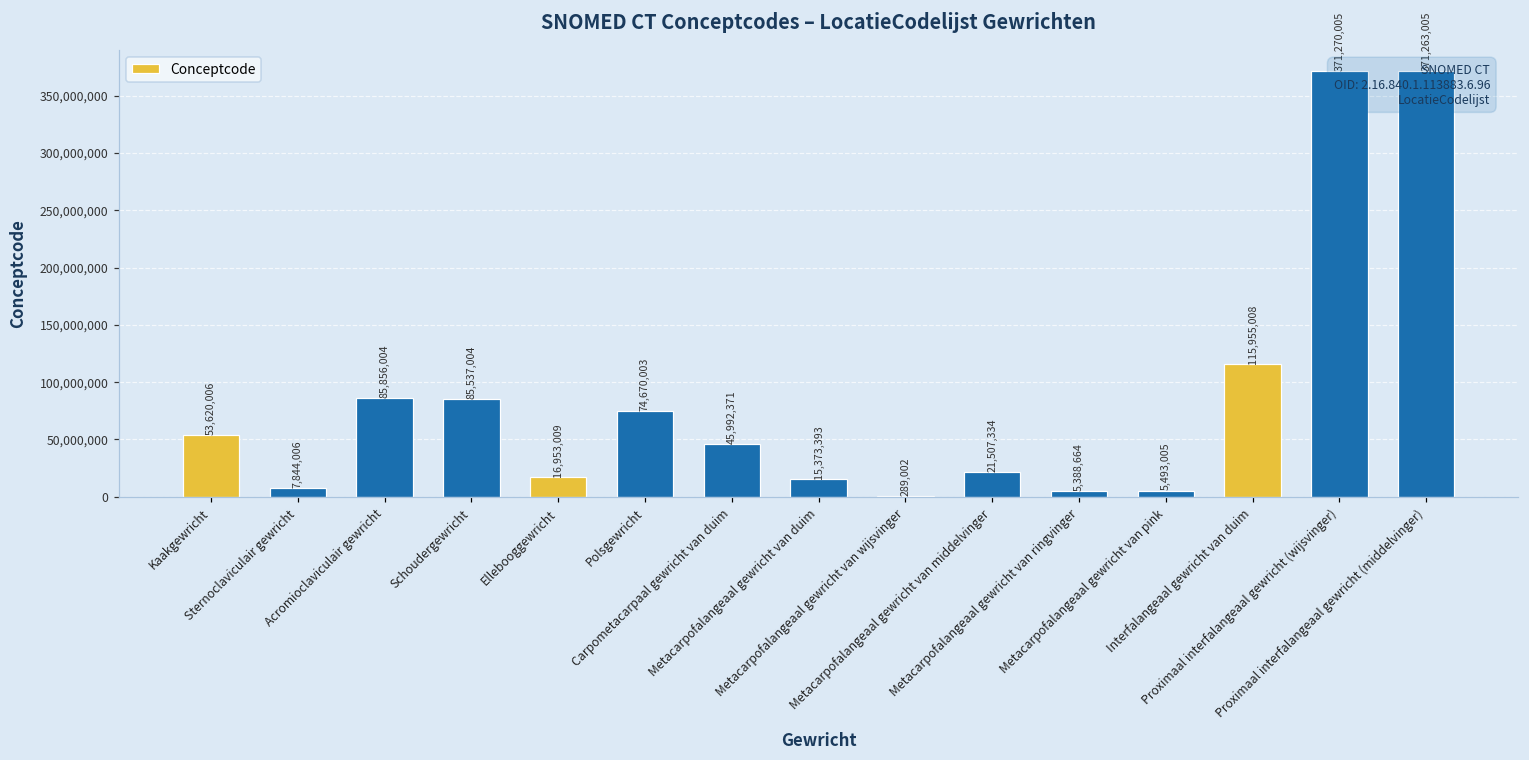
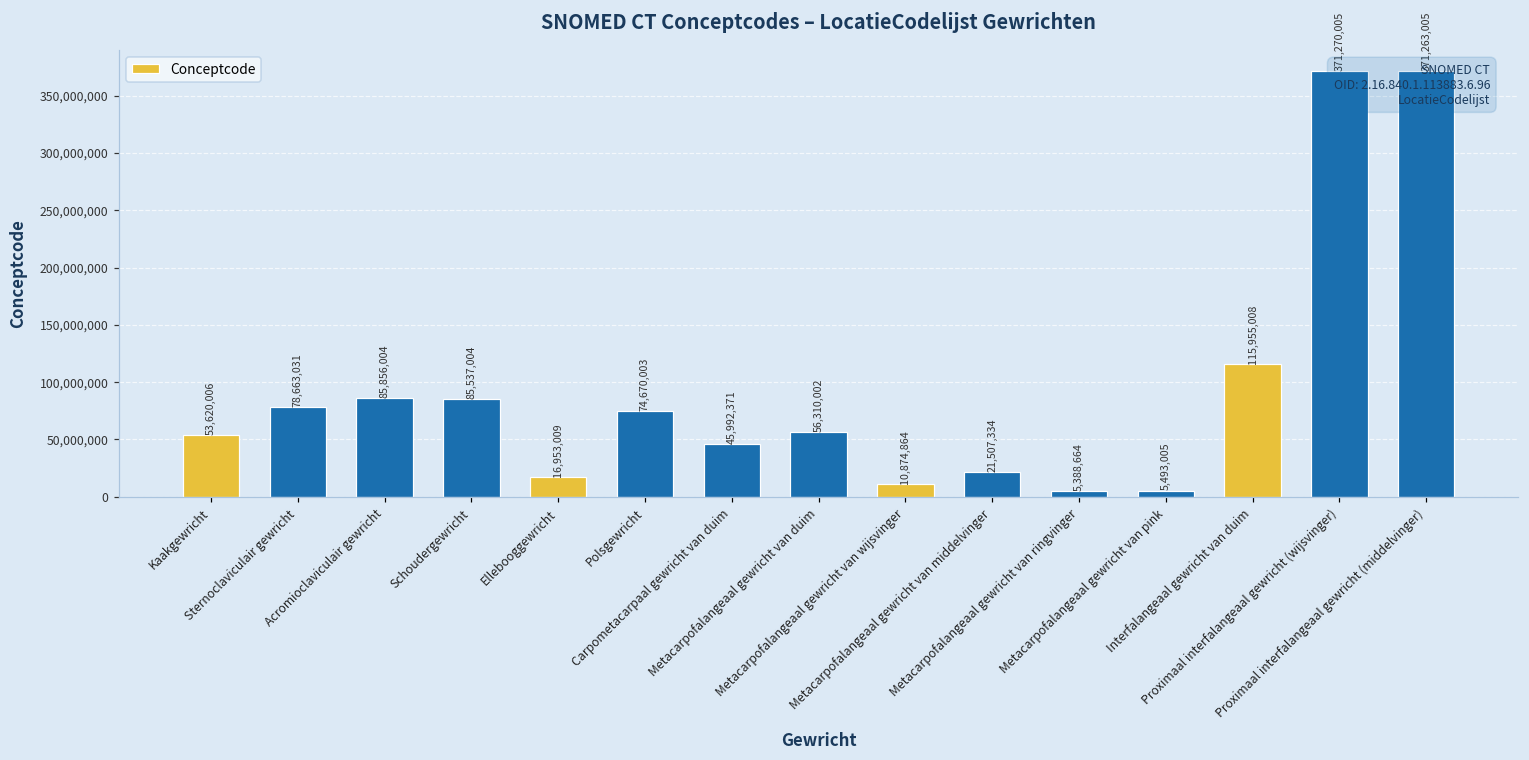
  {
    "Kaakgewricht": "53,620,006",
-   "Sternoclaviculair gewricht": "7,844,006",
+   "Sternoclaviculair gewricht": "78,663,031",
    "Acromioclaviculair gewricht": "85,856,004",
    "Schoudergewricht": "85,537,004",
    "Ellebooggewricht": "16,953,009",
    "Polsgewricht": "74,670,003",
    "Carpometacarpaal gewricht van duim": "45,992,371",
-   "Metacarpofalangeaal gewricht van duim": "15,373,393",
-   "Metacarpofalangeaal gewricht van wijsvinger": "289,002",
+   "Metacarpofalangeaal gewricht van duim": "56,310,002",
+   "Metacarpofalangeaal gewricht van wijsvinger": "10,874,864",
    "Metacarpofalangeaal gewricht van middelvinger": "21,507,334",
    "Metacarpofalangeaal gewricht van ringvinger": "5,388,664",
    "Metacarpofalangeaal gewricht van pink": "5,493,005",
    "Interfalangeaal gewricht van duim": "115,955,008"
  }
